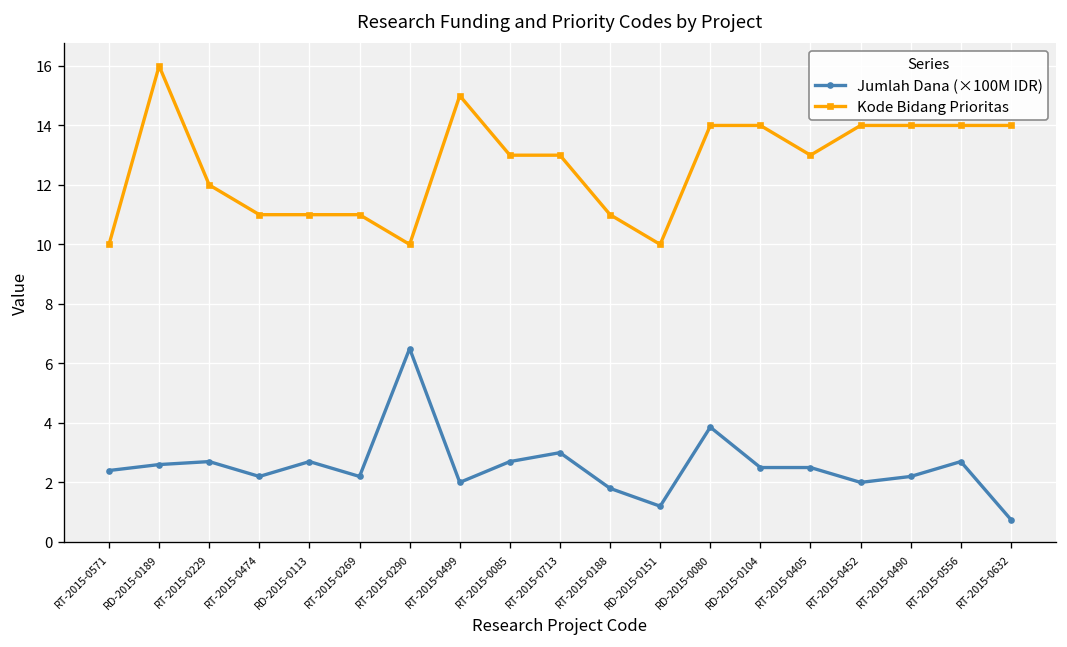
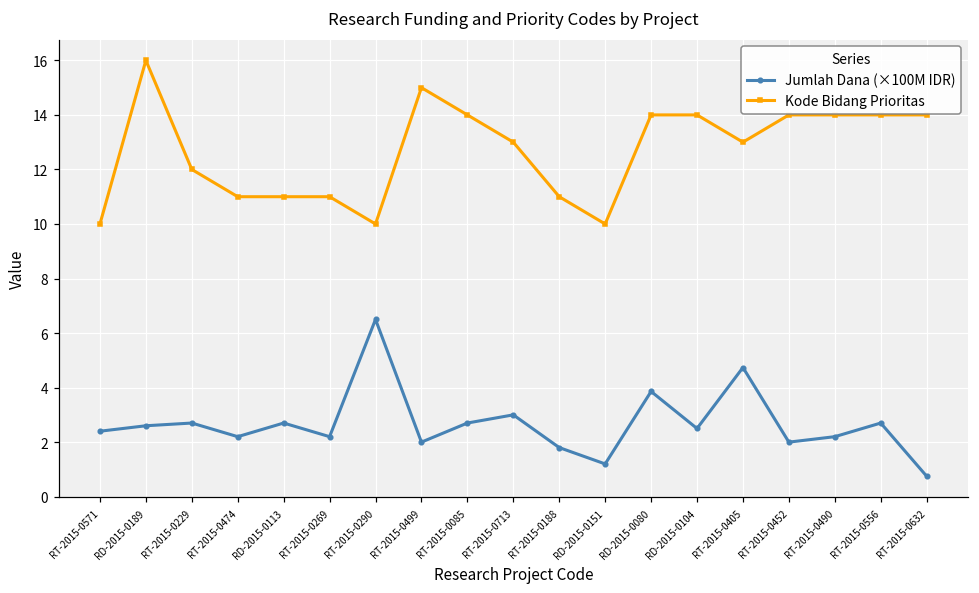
  {
    "Jumlah Dana (×100M IDR)": {
      "RT-2015-0571": 2.4,
      "RD-2015-0189": 2.6,
      "RT-2015-0229": 2.7,
      "RT-2015-0474": 2.2,
      "RD-2015-0113": 2.7,
      "RT-2015-0269": 2.2,
      "RT-2015-0290": 6.5,
      "RT-2015-0499": 2.0,
      "RT-2015-0085": 2.7,
      "RT-2015-0713": 3.0,
      "RT-2015-0188": 1.8,
      "RD-2015-0151": 1.2,
      "RD-2015-0080": 3.9,
      "RD-2015-0104": 2.5,
-     "RT-2015-0405": 2.5,
+     "RT-2015-0405": 4.7,
      "RT-2015-0452": 2.0,
      "RT-2015-0490": 2.2,
      "RT-2015-0556": 2.7,
      "RT-2015-0632": 0.8
    },
    "Kode Bidang Prioritas": {
      "RT-2015-0571": 10,
      "RD-2015-0189": 16,
      "RT-2015-0229": 12,
      "RT-2015-0474": 11,
      "RD-2015-0113": 11,
      "RT-2015-0269": 11,
      "RT-2015-0290": 10,
      "RT-2015-0499": 15,
-     "RT-2015-0085": 13,
+     "RT-2015-0085": 14,
      "RT-2015-0713": 13,
      "RT-2015-0188": 11,
      "RD-2015-0151": 10,
      "RD-2015-0080": 14,
      "RD-2015-0104": 14,
      "RT-2015-0405": 13,
      "RT-2015-0452": 14,
      "RT-2015-0490": 14,
      "RT-2015-0556": 14,
      "RT-2015-0632": 14
    }
  }
